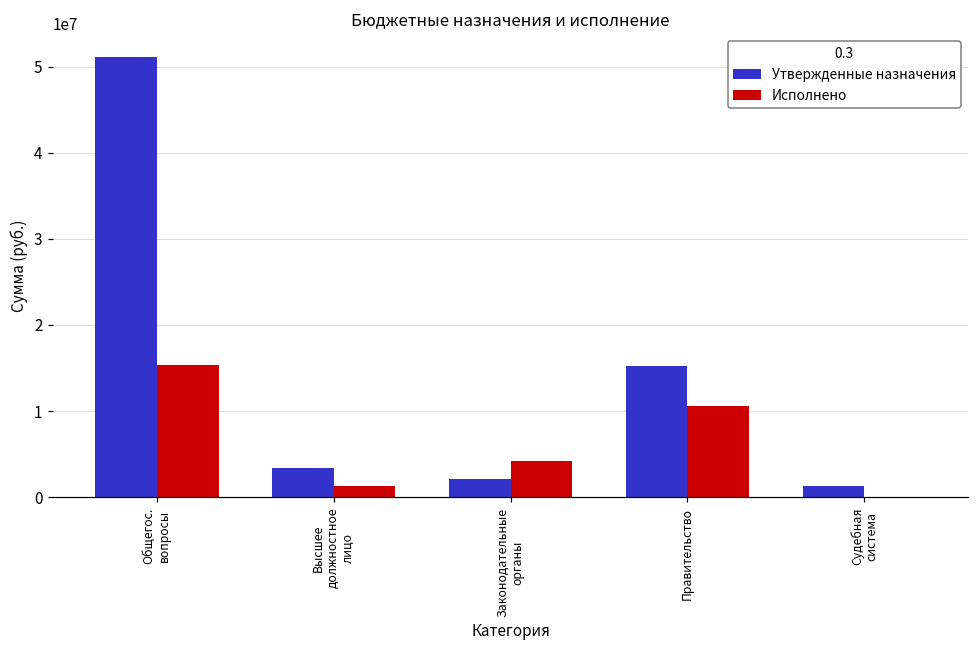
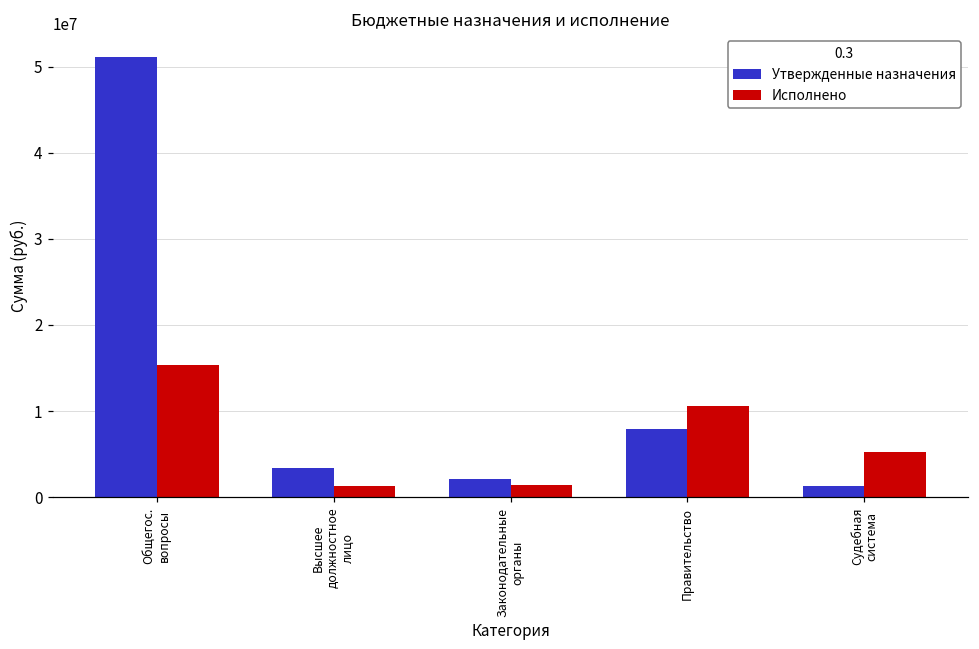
  {
    "Утвержденные назначения": {
      "Общегос. вопросы": 51000000,
      "Высшее должностное лицо": 3000000,
      "Законодательные органы": 2000000,
-     "Правительство": 15000000,
+     "Правительство": 8000000,
      "Судебная система": 1000000
    },
    "Исполнено": {
      "Общегос. вопросы": 15000000,
      "Высшее должностное лицо": 1000000,
-     "Законодательные органы": 4000000,
+     "Законодательные органы": 1000000,
      "Правительство": 11000000,
-     "Судебная система": 0
+     "Судебная система": 5000000
    }
  }
